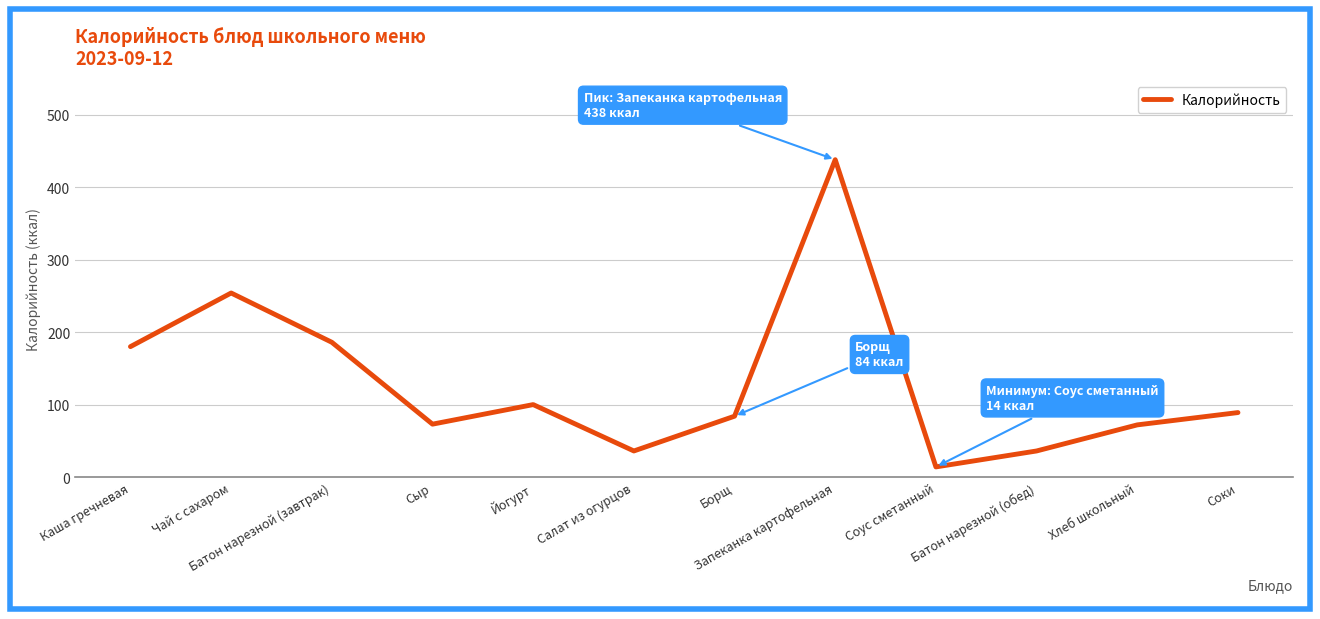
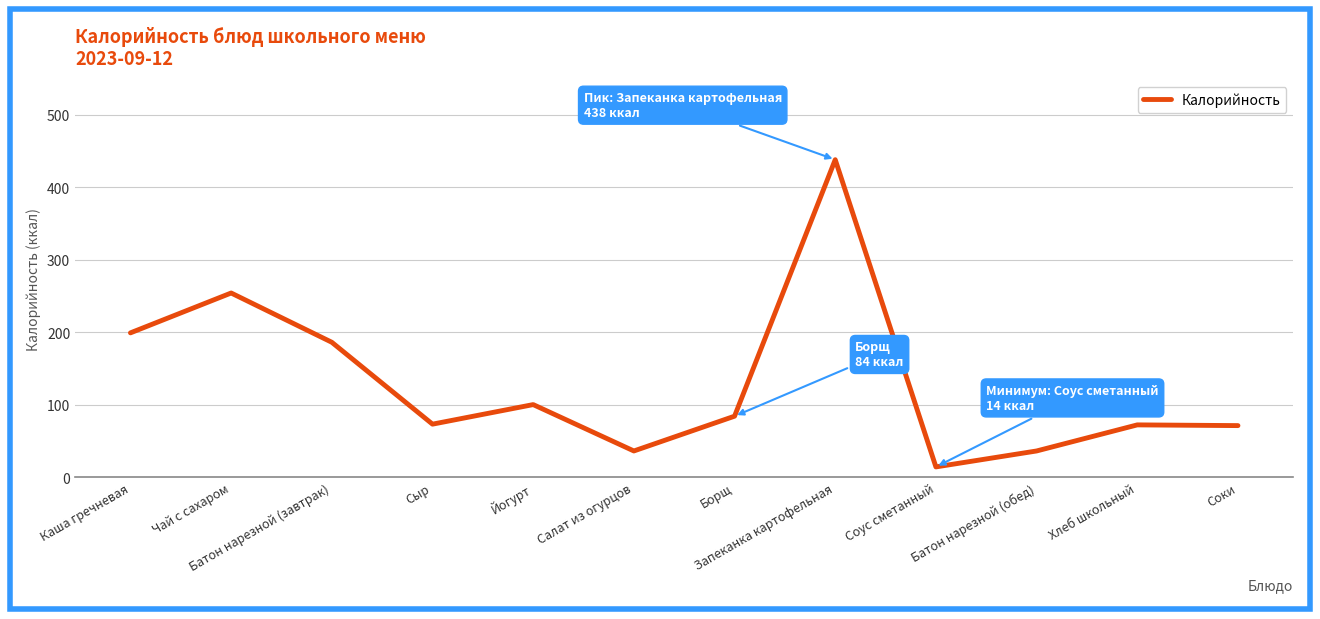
  {
-   "Каша гречневая": 180,
+   "Каша гречневая": 200,
    "Чай с сахаром": 250,
    "Батон нарезной (завтрак)": 190,
    "Сыр": 70,
    "Йогурт": 100,
    "Салат из огурцов": 40,
    "Борщ": 80,
    "Запеканка картофельная": 440,
    "Соус сметанный": 10,
    "Батон нарезной (обед)": 40,
    "Хлеб школьный": 70,
-   "Соки": 90
+   "Соки": 70
  }
